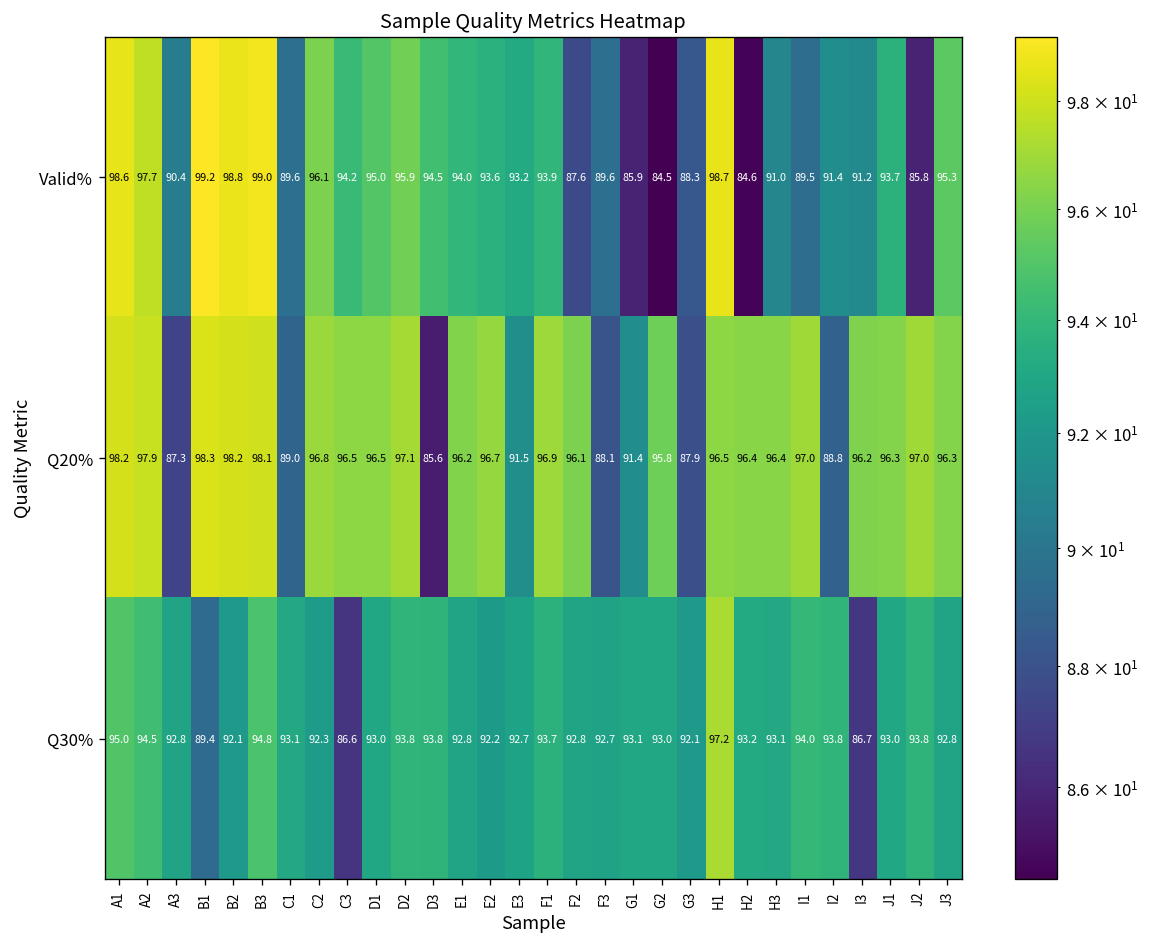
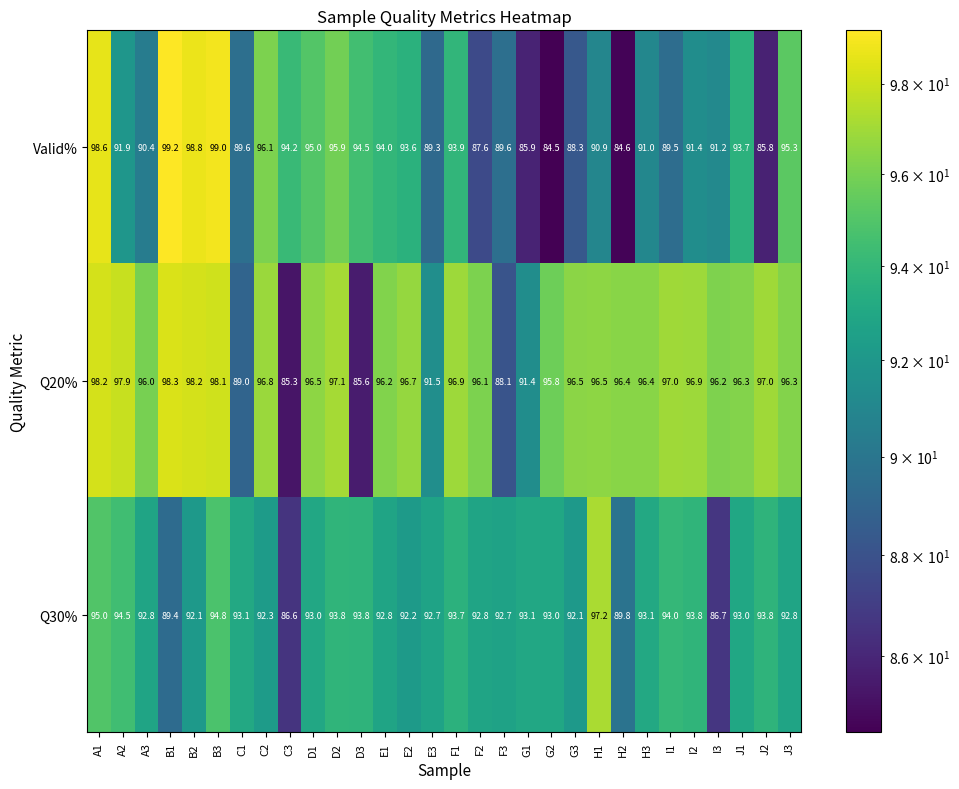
  {
    "Valid%": {
      "A1": 98.6,
-     "A2": 97.7,
+     "A2": 91.9,
      "A3": 90.4,
      "B1": 99.2,
      "B2": 98.8,
      "B3": 99.0,
      "C1": 89.6,
      "C2": 96.1,
      "C3": 94.2,
      "D1": 95.0,
      "D2": 95.9,
      "D3": 94.5,
      "E1": 94.0,
      "E2": 93.6,
-     "E3": 93.2,
+     "E3": 89.3,
      "F1": 93.9,
      "F2": 87.6,
      "F3": 89.6,
      "G1": 85.9,
      "G2": 84.5,
      "G3": 88.3,
-     "H1": 98.7,
+     "H1": 90.9,
      "H2": 84.6,
      "H3": 91.0,
      "I1": 89.5,
      "I2": 91.4,
      "I3": 91.2,
      "J1": 93.7,
      "J2": 85.8,
      "J3": 95.3
    },
    "Q20%": {
      "A1": 98.2,
      "A2": 97.9,
-     "A3": 87.3,
+     "A3": 96.0,
      "B1": 98.3,
      "B2": 98.2,
      "B3": 98.1,
      "C1": 89.0,
      "C2": 96.8,
-     "C3": 96.5,
+     "C3": 85.3,
      "D1": 96.5,
      "D2": 97.1,
      "D3": 85.6,
      "E1": 96.2,
      "E2": 96.7,
      "E3": 91.5,
      "F1": 96.9,
      "F2": 96.1,
      "F3": 88.1,
      "G1": 91.4,
      "G2": 95.8,
-     "G3": 87.9,
+     "G3": 96.5,
      "H1": 96.5,
      "H2": 96.4,
      "H3": 96.4,
      "I1": 97.0,
-     "I2": 88.8,
+     "I2": 96.9,
      "I3": 96.2,
      "J1": 96.3,
      "J2": 97.0,
      "J3": 96.3
    },
    "Q30%": {
      "A1": 95.0,
      "A2": 94.5,
      "A3": 92.8,
      "B1": 89.4,
      "B2": 92.1,
      "B3": 94.8,
      "C1": 93.1,
      "C2": 92.3,
      "C3": 86.6,
      "D1": 93.0,
      "D2": 93.8,
      "D3": 93.8,
      "E1": 92.8,
      "E2": 92.2,
      "E3": 92.7,
      "F1": 93.7,
      "F2": 92.8,
      "F3": 92.7,
      "G1": 93.1,
      "G2": 93.0,
      "G3": 92.1,
      "H1": 97.2,
-     "H2": 93.2,
+     "H2": 89.8,
      "H3": 93.1,
      "I1": 94.0,
      "I2": 93.8,
      "I3": 86.7,
      "J1": 93.0,
      "J2": 93.8,
      "J3": 92.8
    }
  }
